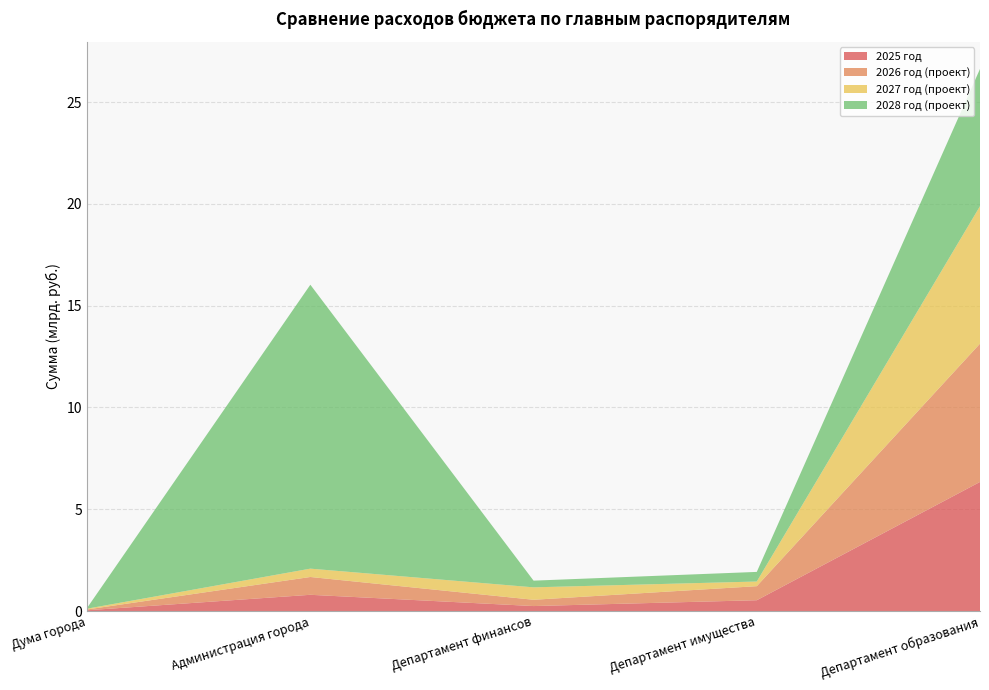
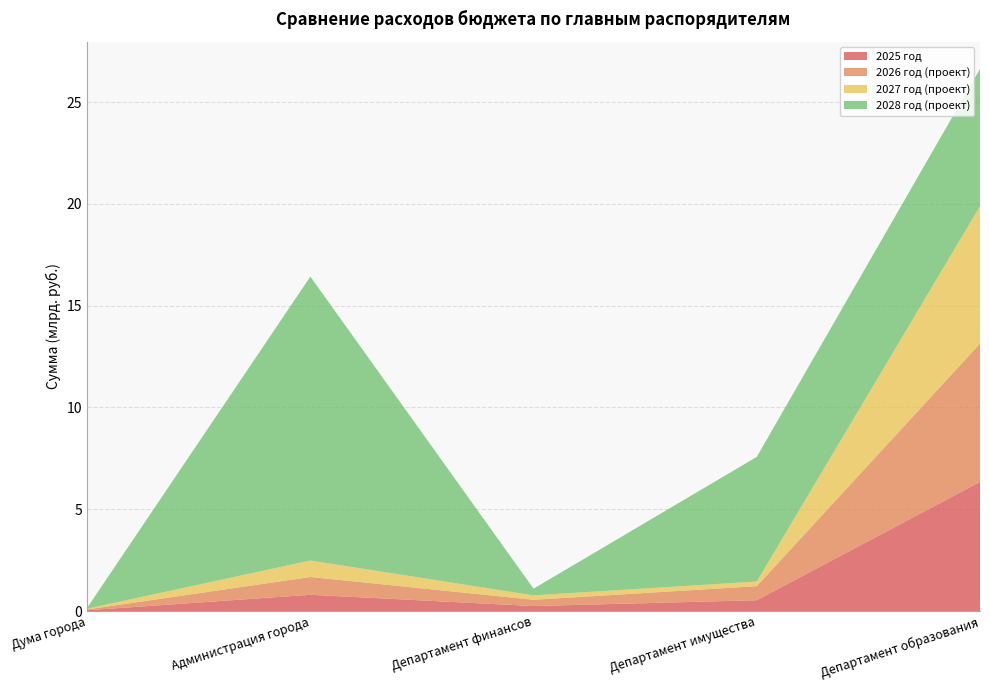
  {
    "2027 год (проект)": {
-     "Администрация города": 0.4,
-     "Департамент финансов": 0.6,
+     "Администрация города": 0.8,
+     "Департамент финансов": 0.2,
      "Департамент имущества": 0.2,
      "Департамент образования": 6.8
    },
    "2028 год (проект)": {
      "Администрация города": 13.9,
      "Департамент финансов": 0.3,
-     "Департамент имущества": 0.5,
+     "Департамент имущества": 6.1,
      "Департамент образования": 6.7
    }
  }
